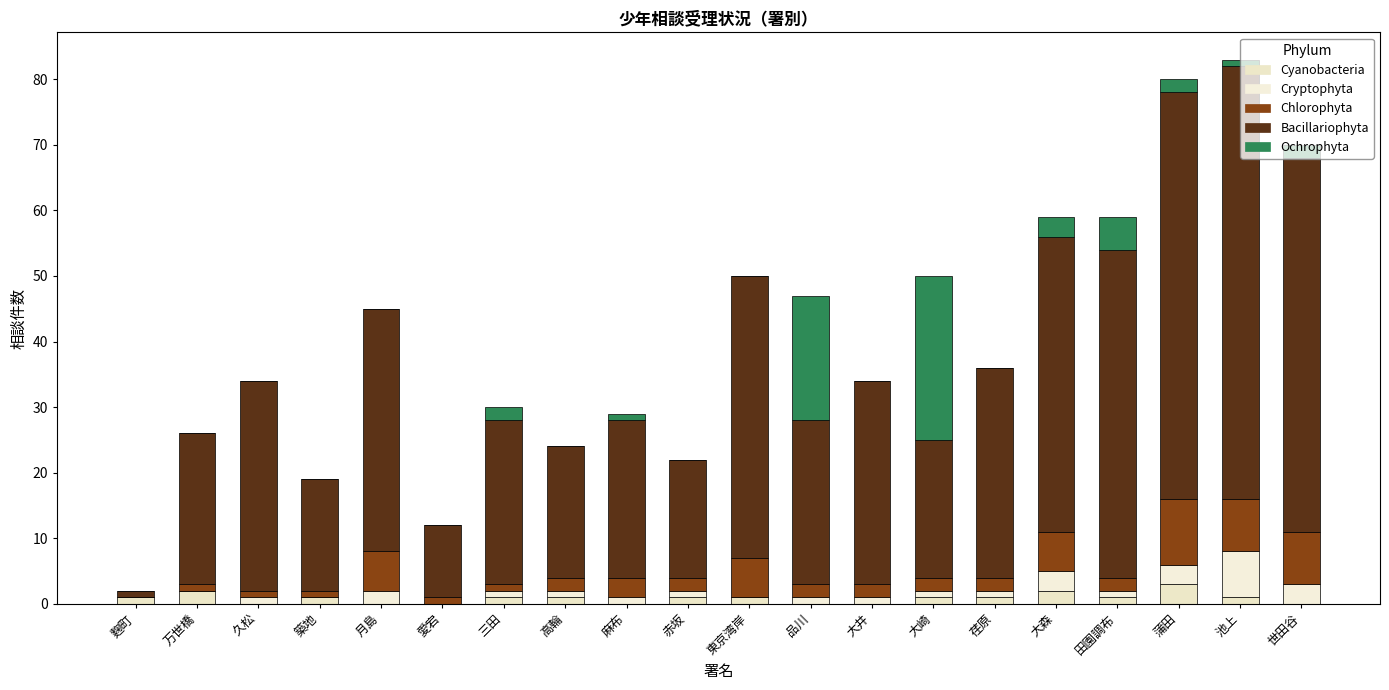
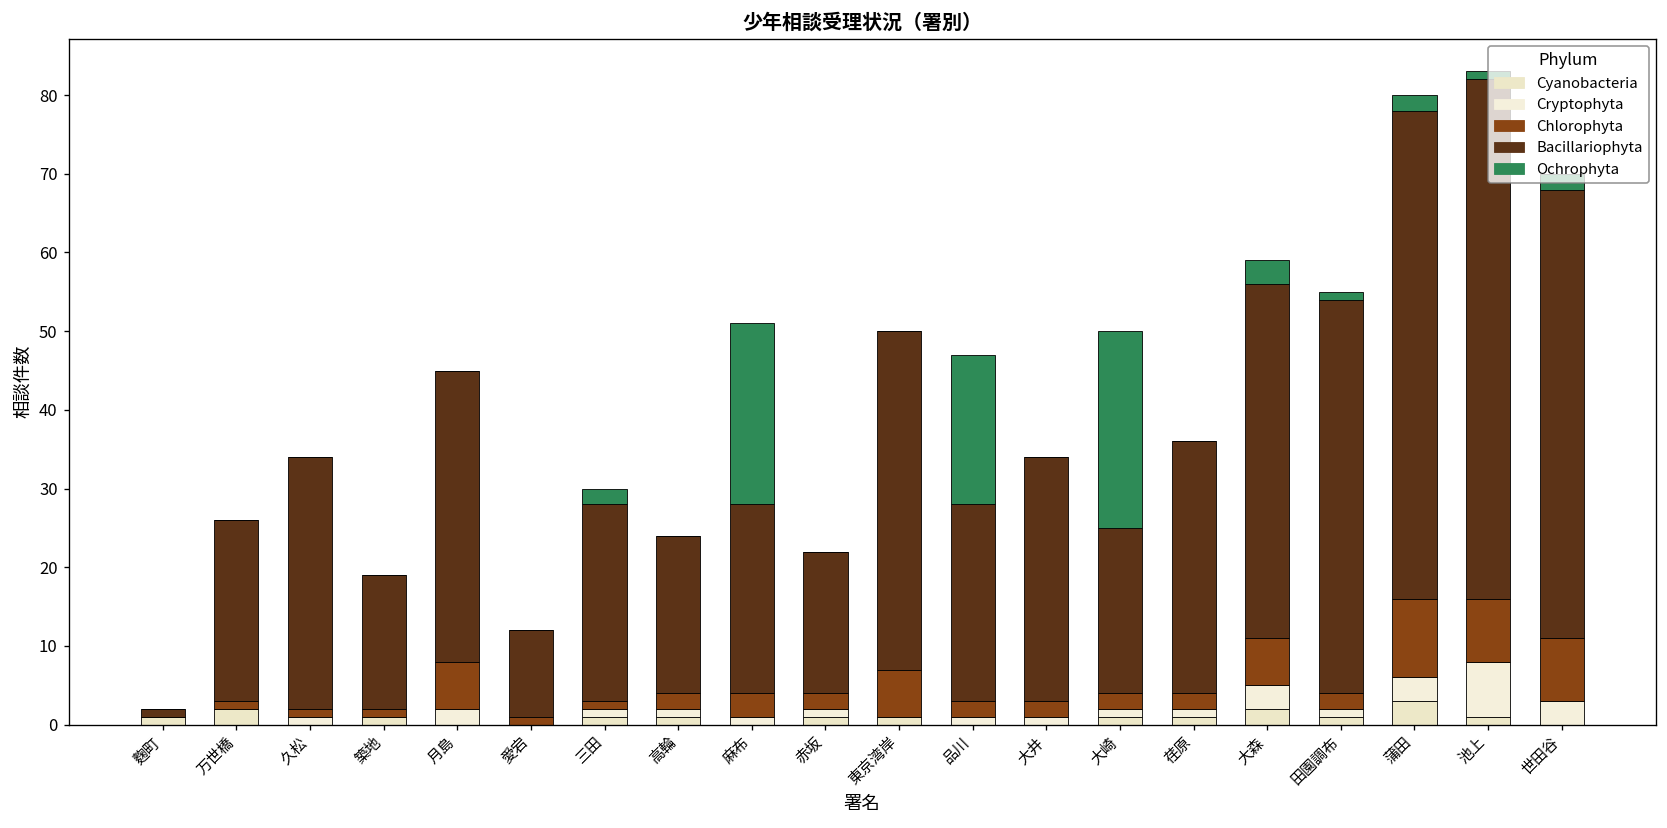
  {
    "Ochrophyta": {
      "麴町": 0,
      "万世橋": 0,
      "久松": 0,
      "築地": 0,
      "月島": 0,
      "愛宕": 0,
      "三田": 2,
      "高輪": 0,
-     "麻布": 1,
+     "麻布": 23,
      "赤坂": 0,
      "東京湾岸": 0,
      "品川": 19,
      "大井": 0,
      "大崎": 25,
      "荏原": 0,
      "大森": 3,
-     "田園調布": 5,
+     "田園調布": 1,
      "蒲田": 2,
      "池上": 1
    }
  }
